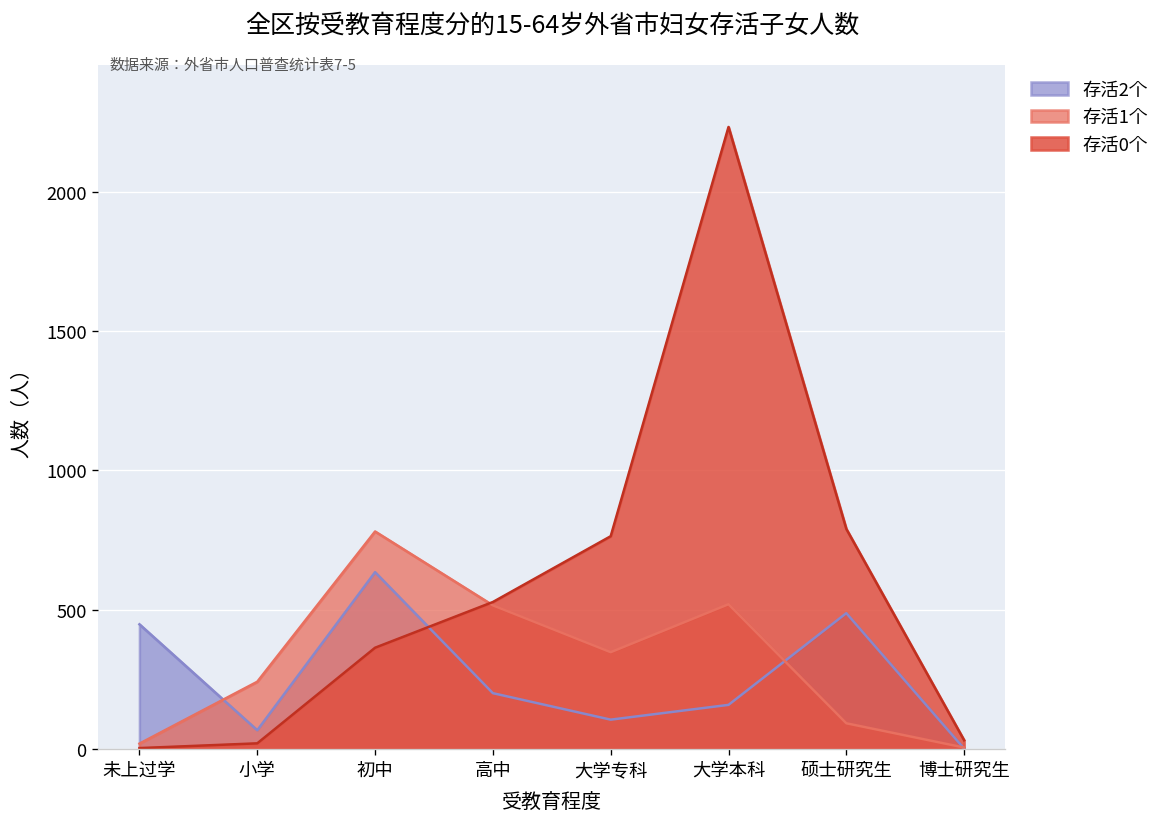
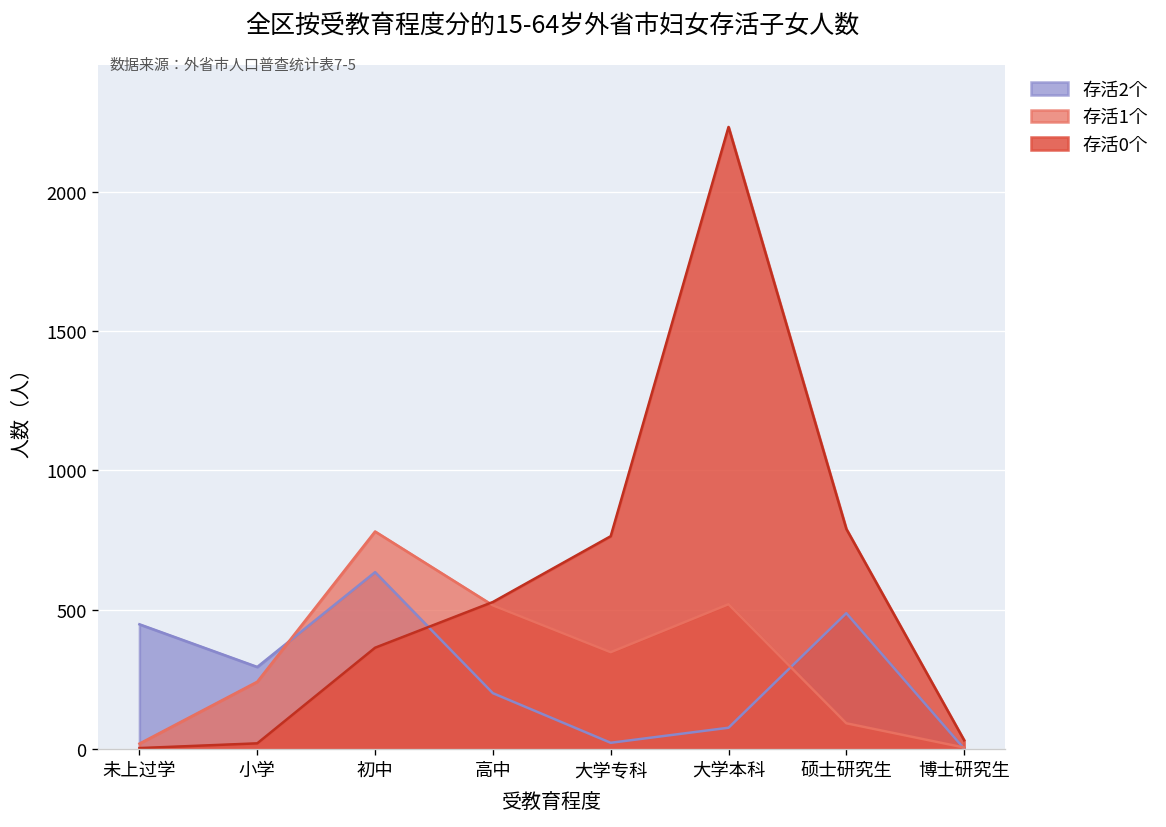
  {
    "存活2个": {
      "未上过学": 450,
-     "小学": 70,
+     "小学": 300,
      "初中": 640,
      "高中": 200,
-     "大学专科": 110,
-     "大学本科": 160,
+     "大学专科": 20,
+     "大学本科": 80,
      "硕士研究生": 490
    }
  }
